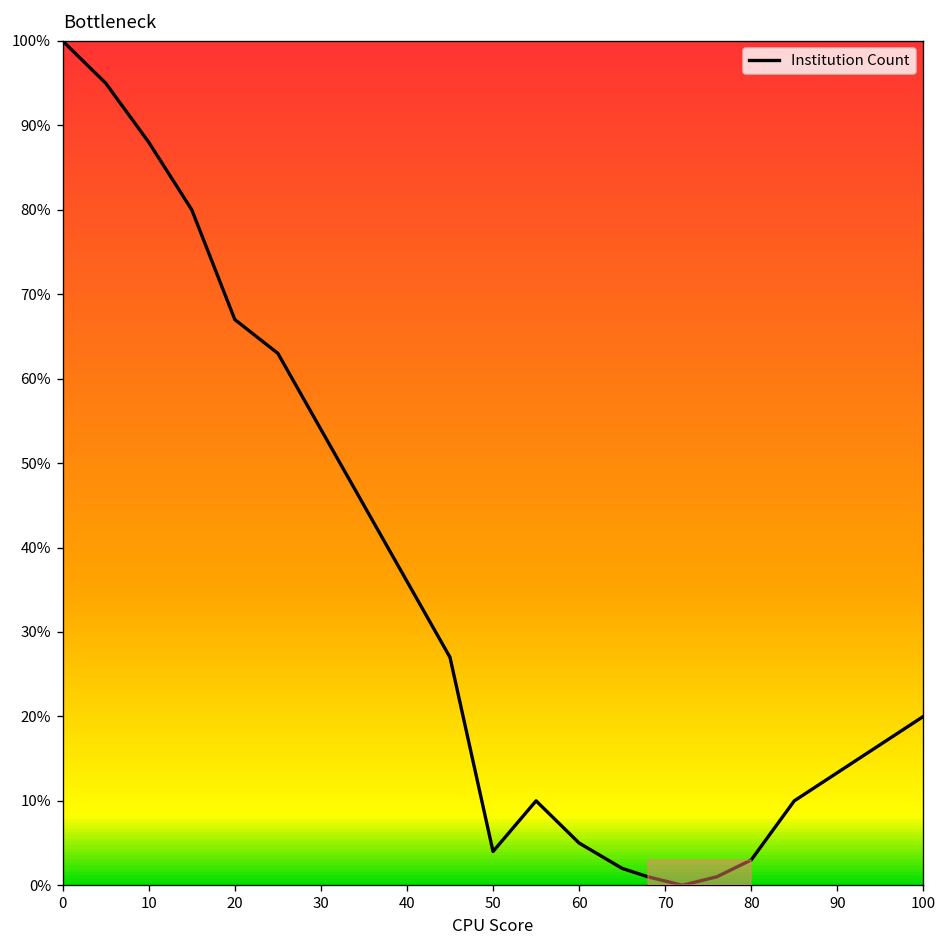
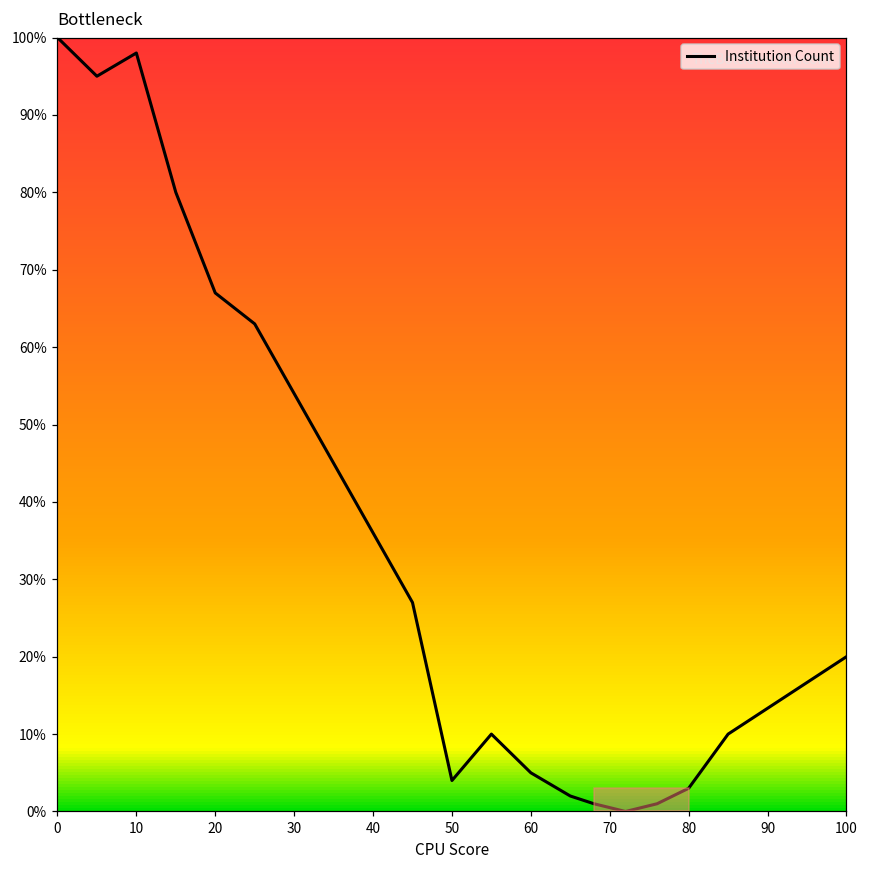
  {
    "0": "100%",
-   "10": "88%",
+   "10": "98%",
    "20": "67%",
    "30": "54%",
    "40": "36%",
    "50": "4%",
    "60": "5%",
    "100": "20%"
  }
